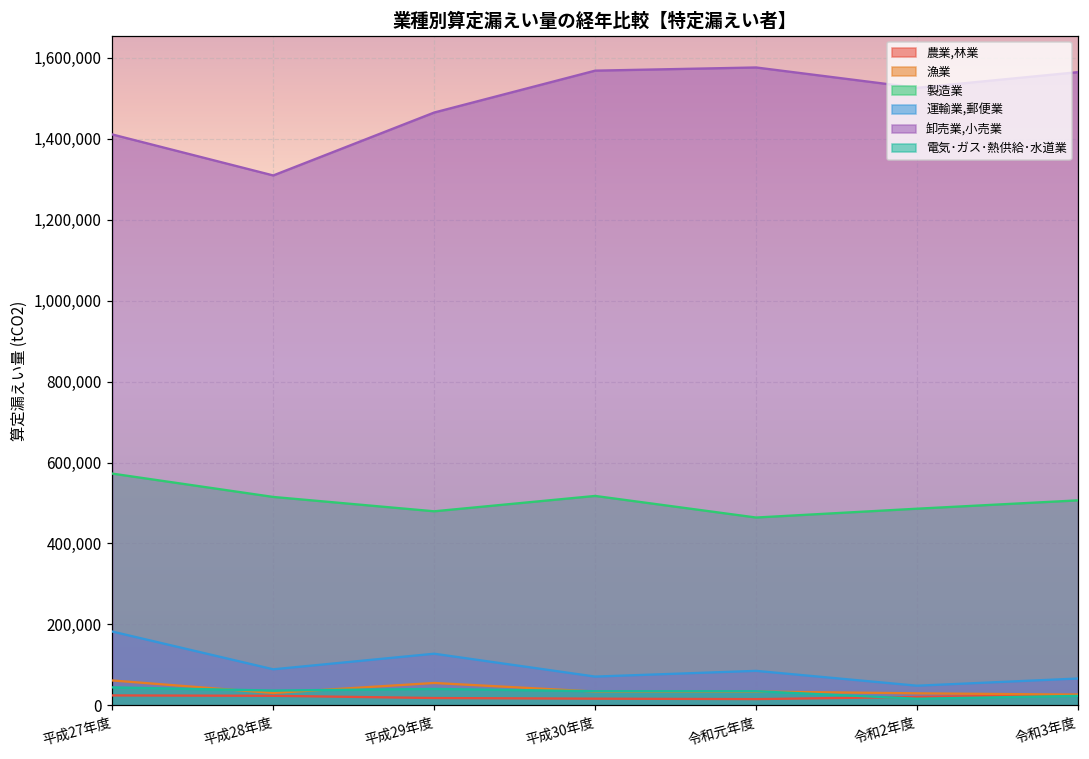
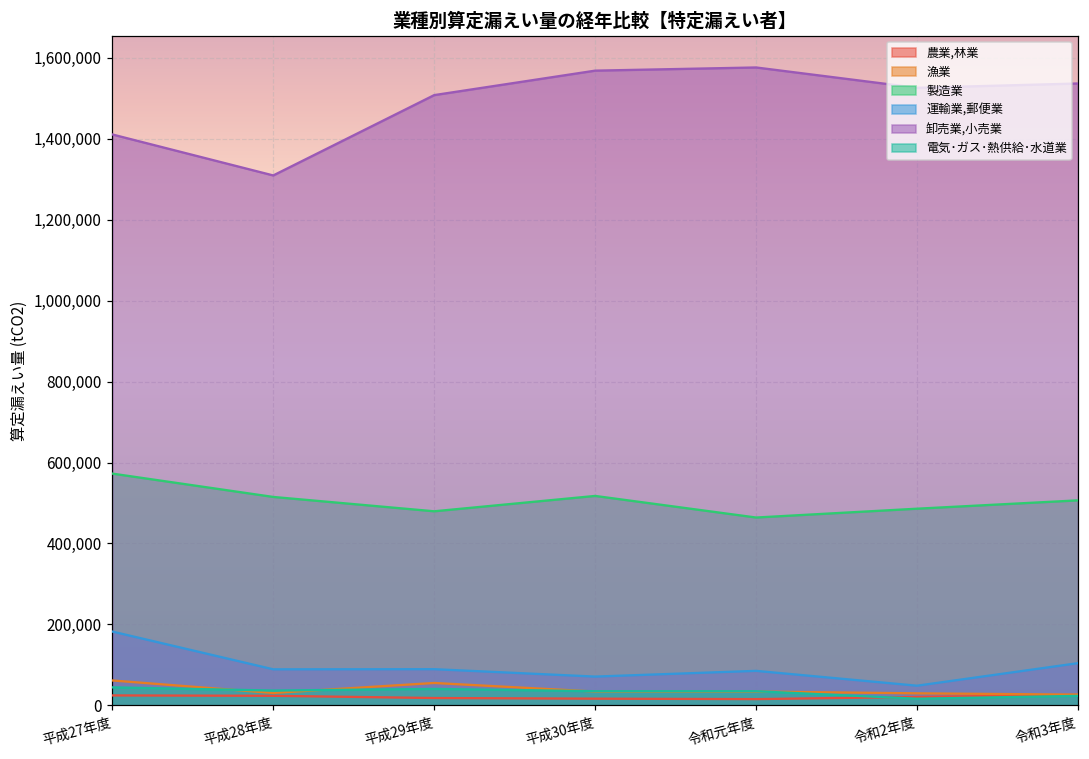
  {
    "運輸業,郵便業": {
      "平成27年度": "180,000",
      "平成28年度": "90,000",
-     "平成29年度": "130,000",
+     "平成29年度": "90,000",
      "平成30年度": "70,000",
      "令和元年度": "90,000",
      "令和2年度": "50,000",
-     "令和3年度": "70,000"
+     "令和3年度": "100,000"
    },
    "卸売業,小売業": {
      "平成27年度": "1,410,000",
      "平成28年度": "1,310,000",
-     "平成29年度": "1,470,000",
+     "平成29年度": "1,510,000",
      "平成30年度": "1,570,000",
      "令和元年度": "1,580,000",
-     "令和3年度": "1,560,000"
+     "令和3年度": "1,540,000"
    }
  }
